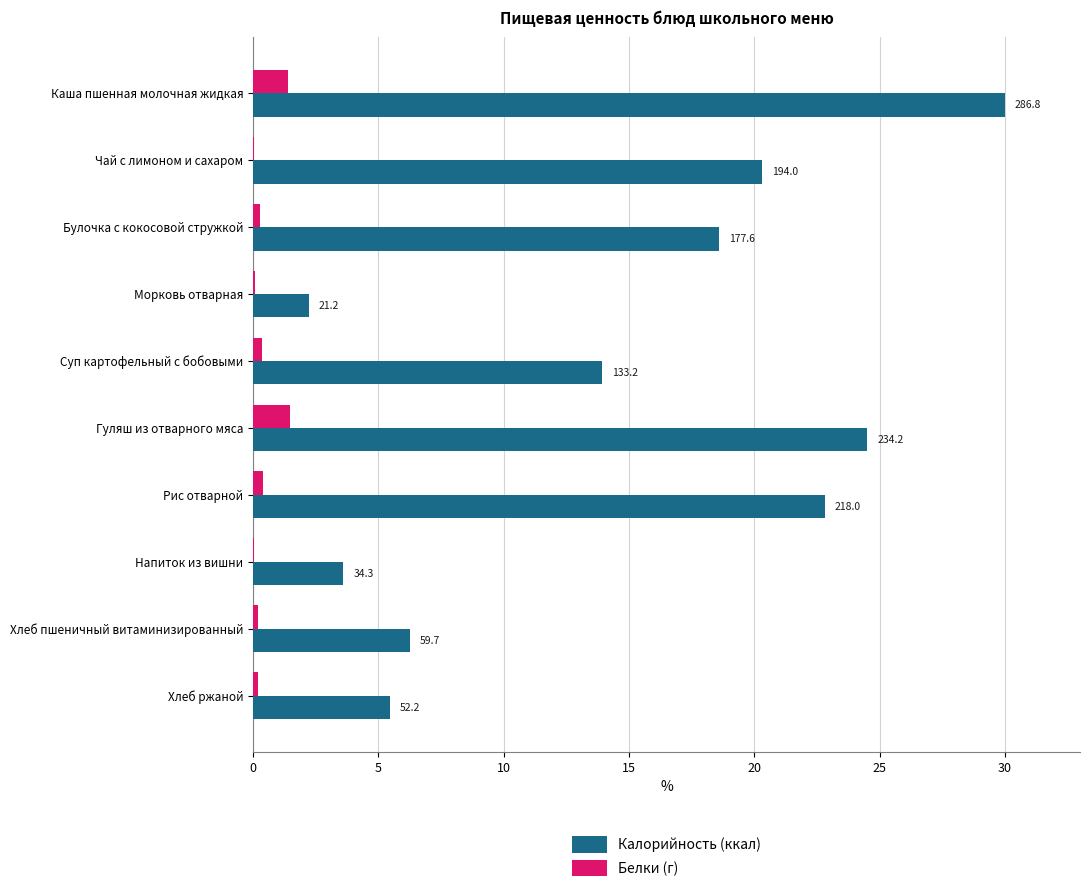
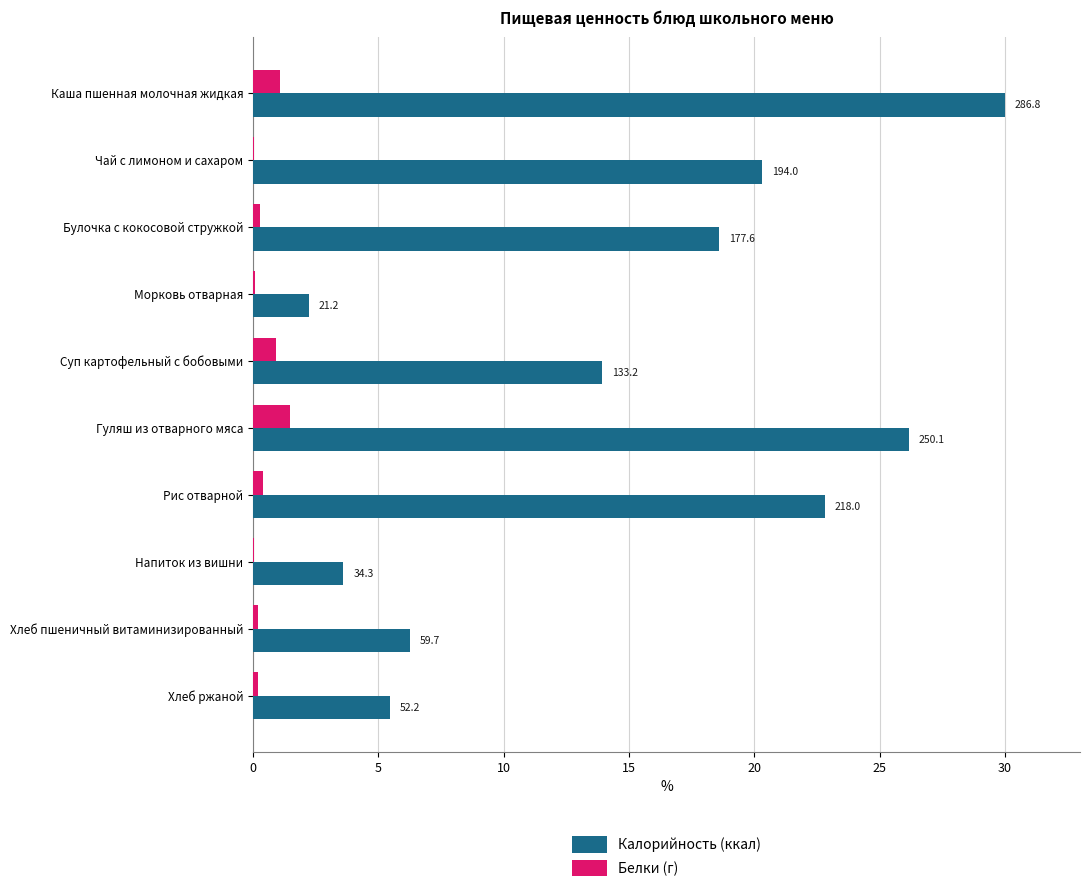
  {
    "Калорийность (ккал)": {
-     "Гуляш из отварного мяса": 234.2
+     "Гуляш из отварного мяса": 250.1
    },
    "Белки (г)": {
-     "Каша пшенная молочная жидкая": 1.4,
+     "Каша пшенная молочная жидкая": 1.1,
      "Булочка с кокосовой стружкой": 0.3,
-     "Суп картофельный с бобовыми": 0.3,
+     "Суп картофельный с бобовыми": 0.9,
      "Гуляш из отварного мяса": 1.5,
      "Рис отварной": 0.4,
      "Хлеб пшеничный витаминизированный": 0.2,
      "Хлеб ржаной": 0.2
    }
  }
